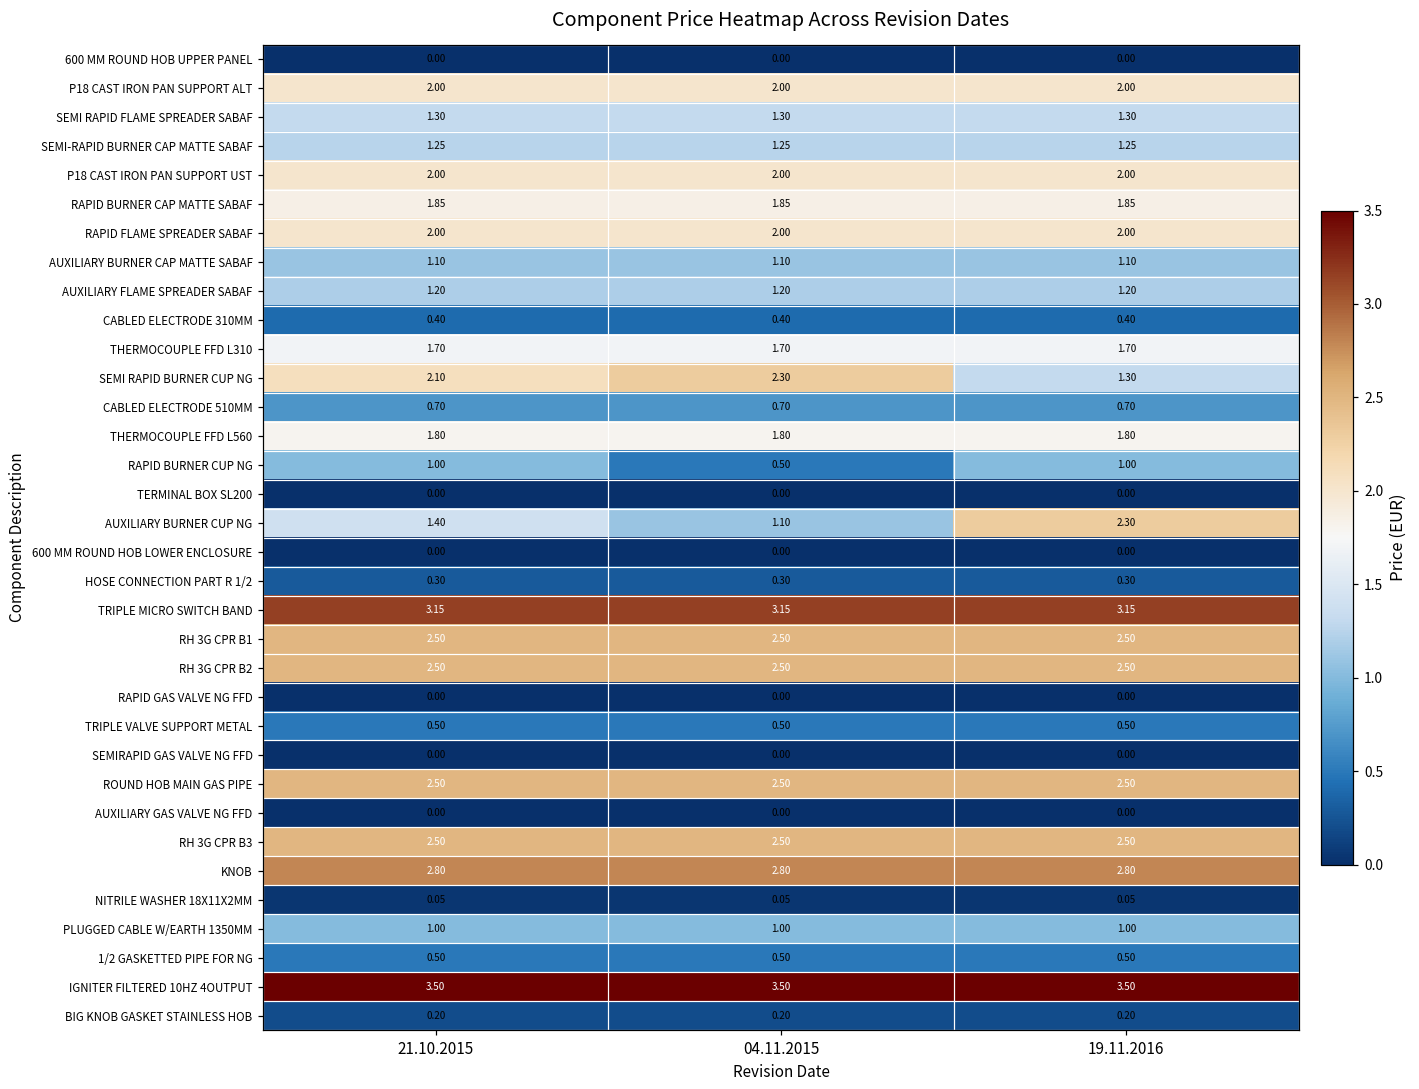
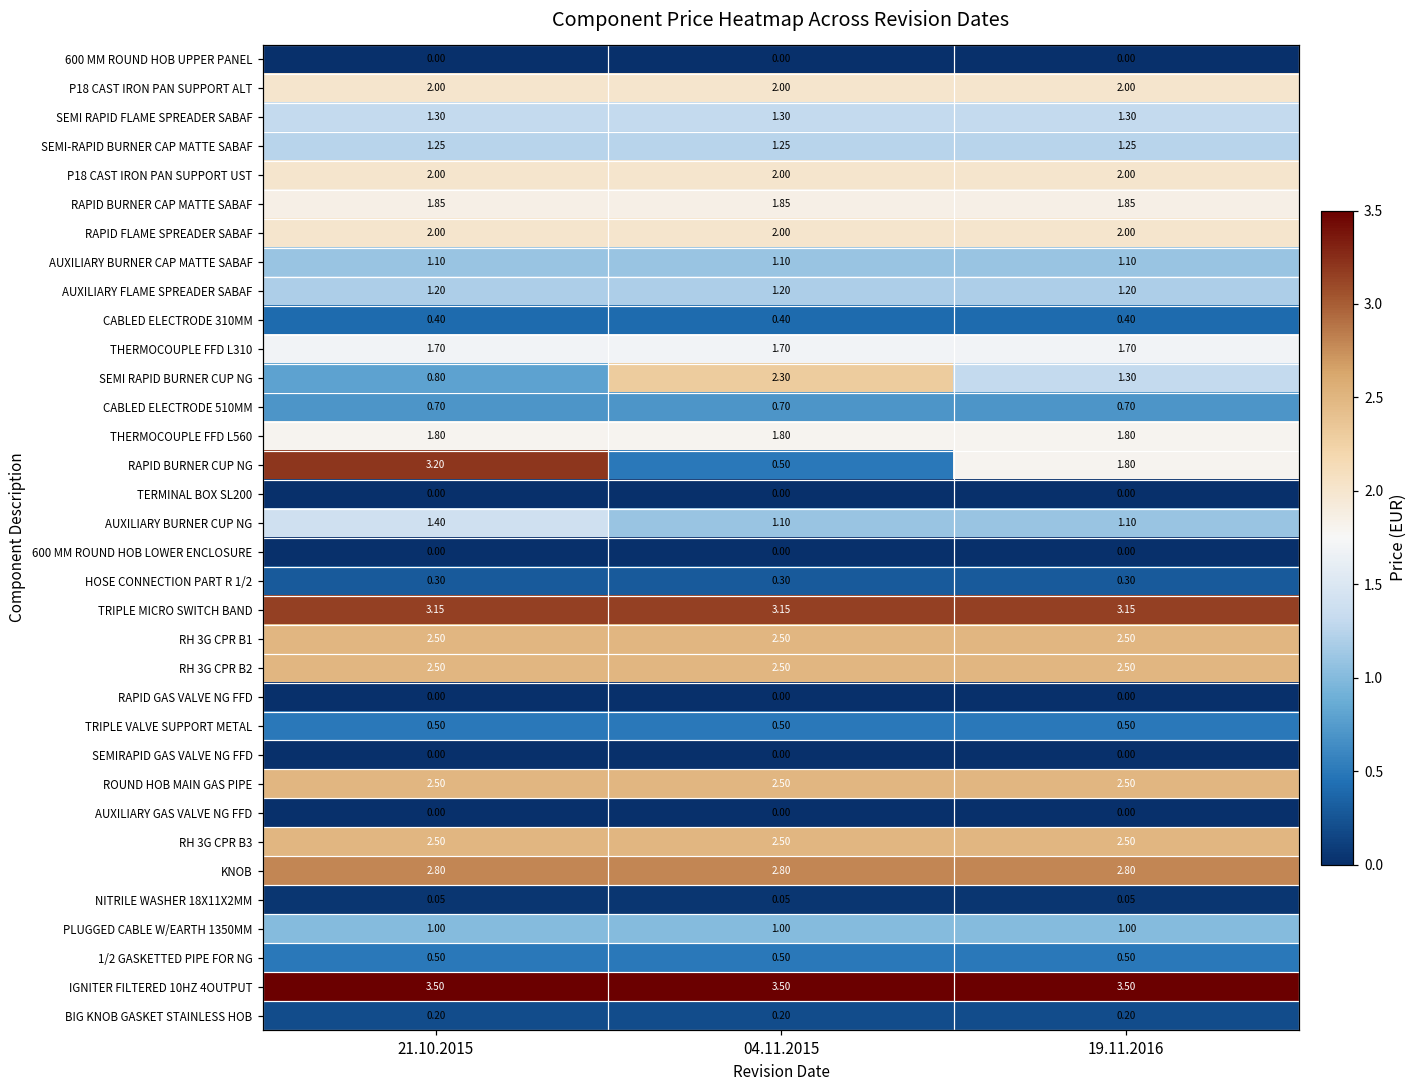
  {
    "600 MM ROUND HOB UPPER PANEL": {
      "21.10.2015": 0.00,
      "04.11.2015": 0.00,
      "19.11.2016": 0.00
    },
    "P18 CAST IRON PAN SUPPORT ALT": {
      "21.10.2015": 2.00,
      "04.11.2015": 2.00,
      "19.11.2016": 2.00
    },
    "SEMI RAPID FLAME SPREADER SABAF": {
      "21.10.2015": 1.30,
      "04.11.2015": 1.30,
      "19.11.2016": 1.30
    },
    "SEMI-RAPID BURNER CAP MATTE SABAF": {
      "21.10.2015": 1.25,
      "04.11.2015": 1.25,
      "19.11.2016": 1.25
    },
    "P18 CAST IRON PAN SUPPORT UST": {
      "21.10.2015": 2.00,
      "04.11.2015": 2.00,
      "19.11.2016": 2.00
    },
    "RAPID BURNER CAP MATTE SABAF": {
      "21.10.2015": 1.85,
      "04.11.2015": 1.85,
      "19.11.2016": 1.85
    },
    "RAPID FLAME SPREADER SABAF": {
      "21.10.2015": 2.00,
      "04.11.2015": 2.00,
      "19.11.2016": 2.00
    },
    "AUXILIARY BURNER CAP MATTE SABAF": {
      "21.10.2015": 1.10,
      "04.11.2015": 1.10,
      "19.11.2016": 1.10
    },
    "AUXILIARY FLAME SPREADER SABAF": {
      "21.10.2015": 1.20,
      "04.11.2015": 1.20,
      "19.11.2016": 1.20
    },
    "CABLED ELECTRODE 310MM": {
      "21.10.2015": 0.40,
      "04.11.2015": 0.40,
      "19.11.2016": 0.40
    },
    "THERMOCOUPLE FFD L310": {
      "21.10.2015": 1.70,
      "04.11.2015": 1.70,
      "19.11.2016": 1.70
    },
    "SEMI RAPID BURNER CUP NG": {
-     "21.10.2015": 2.10,
+     "21.10.2015": 0.80,
      "04.11.2015": 2.30,
      "19.11.2016": 1.30
    },
    "CABLED ELECTRODE 510MM": {
      "21.10.2015": 0.70,
      "04.11.2015": 0.70,
      "19.11.2016": 0.70
    },
    "THERMOCOUPLE FFD L560": {
      "21.10.2015": 1.80,
      "04.11.2015": 1.80,
      "19.11.2016": 1.80
    },
    "RAPID BURNER CUP NG": {
-     "21.10.2015": 1.00,
+     "21.10.2015": 3.20,
      "04.11.2015": 0.50,
-     "19.11.2016": 1.00
+     "19.11.2016": 1.80
    },
    "TERMINAL BOX SL200": {
      "21.10.2015": 0.00,
      "04.11.2015": 0.00,
      "19.11.2016": 0.00
    },
    "AUXILIARY BURNER CUP NG": {
      "21.10.2015": 1.40,
      "04.11.2015": 1.10,
-     "19.11.2016": 2.30
+     "19.11.2016": 1.10
    },
    "600 MM ROUND HOB LOWER ENCLOSURE": {
      "21.10.2015": 0.00,
      "04.11.2015": 0.00,
      "19.11.2016": 0.00
    },
    "HOSE CONNECTION PART R 1/2": {
      "21.10.2015": 0.30,
      "04.11.2015": 0.30,
      "19.11.2016": 0.30
    },
    "TRIPLE MICRO SWITCH BAND": {
      "21.10.2015": 3.15,
      "04.11.2015": 3.15,
      "19.11.2016": 3.15
    },
    "RH 3G CPR B1": {
      "21.10.2015": 2.50,
      "04.11.2015": 2.50,
      "19.11.2016": 2.50
    },
    "RH 3G CPR B2": {
      "21.10.2015": 2.50,
      "04.11.2015": 2.50,
      "19.11.2016": 2.50
    },
    "RAPID GAS VALVE NG FFD": {
      "21.10.2015": 0.00,
      "04.11.2015": 0.00,
      "19.11.2016": 0.00
    },
    "TRIPLE VALVE SUPPORT METAL": {
      "21.10.2015": 0.50,
      "04.11.2015": 0.50,
      "19.11.2016": 0.50
    },
    "SEMIRAPID GAS VALVE NG FFD": {
      "21.10.2015": 0.00,
      "04.11.2015": 0.00,
      "19.11.2016": 0.00
    },
    "ROUND HOB MAIN GAS PIPE": {
      "21.10.2015": 2.50,
      "04.11.2015": 2.50,
      "19.11.2016": 2.50
    },
    "AUXILIARY GAS VALVE NG FFD": {
      "21.10.2015": 0.00,
      "04.11.2015": 0.00,
      "19.11.2016": 0.00
    },
    "RH 3G CPR B3": {
      "21.10.2015": 2.50,
      "04.11.2015": 2.50,
      "19.11.2016": 2.50
    },
    "KNOB": {
      "21.10.2015": 2.80,
      "04.11.2015": 2.80,
      "19.11.2016": 2.80
    },
    "NITRILE WASHER 18X11X2MM": {
      "21.10.2015": 0.05,
      "04.11.2015": 0.05,
      "19.11.2016": 0.05
    },
    "PLUGGED CABLE W/EARTH 1350MM": {
      "21.10.2015": 1.00,
      "04.11.2015": 1.00,
      "19.11.2016": 1.00
    },
    "1/2 GASKETTED PIPE FOR NG": {
      "21.10.2015": 0.50,
      "04.11.2015": 0.50,
      "19.11.2016": 0.50
    },
    "IGNITER FILTERED 10HZ 4OUTPUT": {
      "21.10.2015": 3.50,
      "04.11.2015": 3.50,
      "19.11.2016": 3.50
    },
    "BIG KNOB GASKET STAINLESS HOB": {
      "21.10.2015": 0.20,
      "04.11.2015": 0.20,
      "19.11.2016": 0.20
    }
  }
